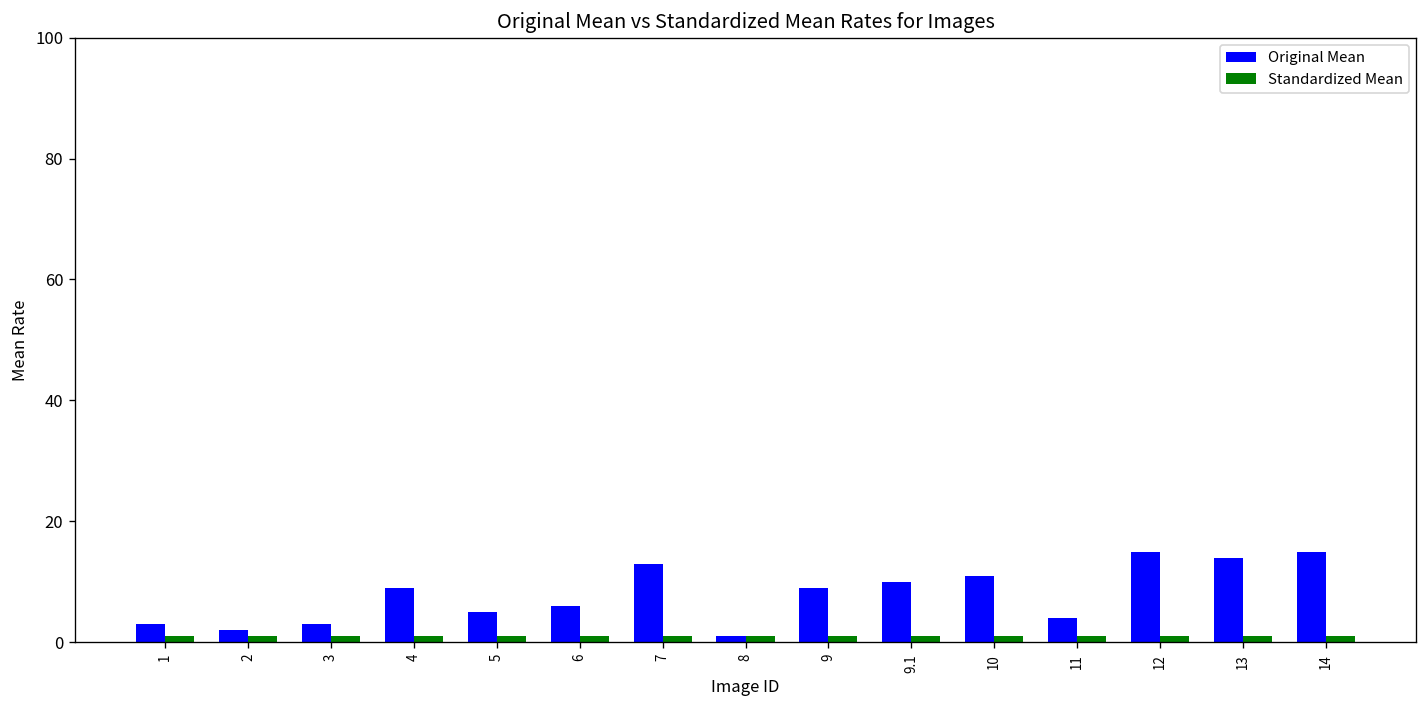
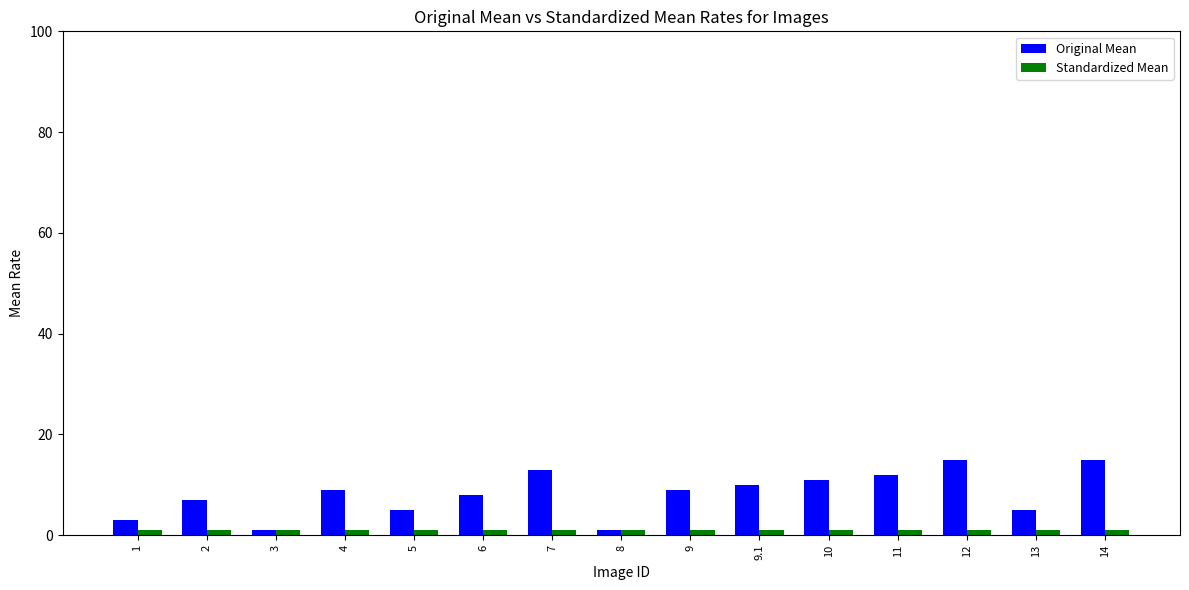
  {
    "Original Mean": {
      "1": 3,
-     "2": 2,
-     "3": 3,
+     "2": 7,
+     "3": 1,
      "4": 9,
      "5": 5,
-     "6": 6,
+     "6": 8,
      "7": 13,
      "8": 1,
      "9": 9,
      "9.1": 10,
      "10": 11,
-     "11": 4,
+     "11": 12,
      "12": 15,
-     "13": 14,
+     "13": 5,
      "14": 15
    },
    "Standardized Mean": {
      "1": 1,
      "2": 1,
      "3": 1,
      "4": 1,
      "5": 1,
      "6": 1,
      "7": 1,
      "8": 1,
      "9": 1,
      "9.1": 1,
      "10": 1,
      "11": 1,
      "12": 1,
      "13": 1,
      "14": 1
    }
  }
